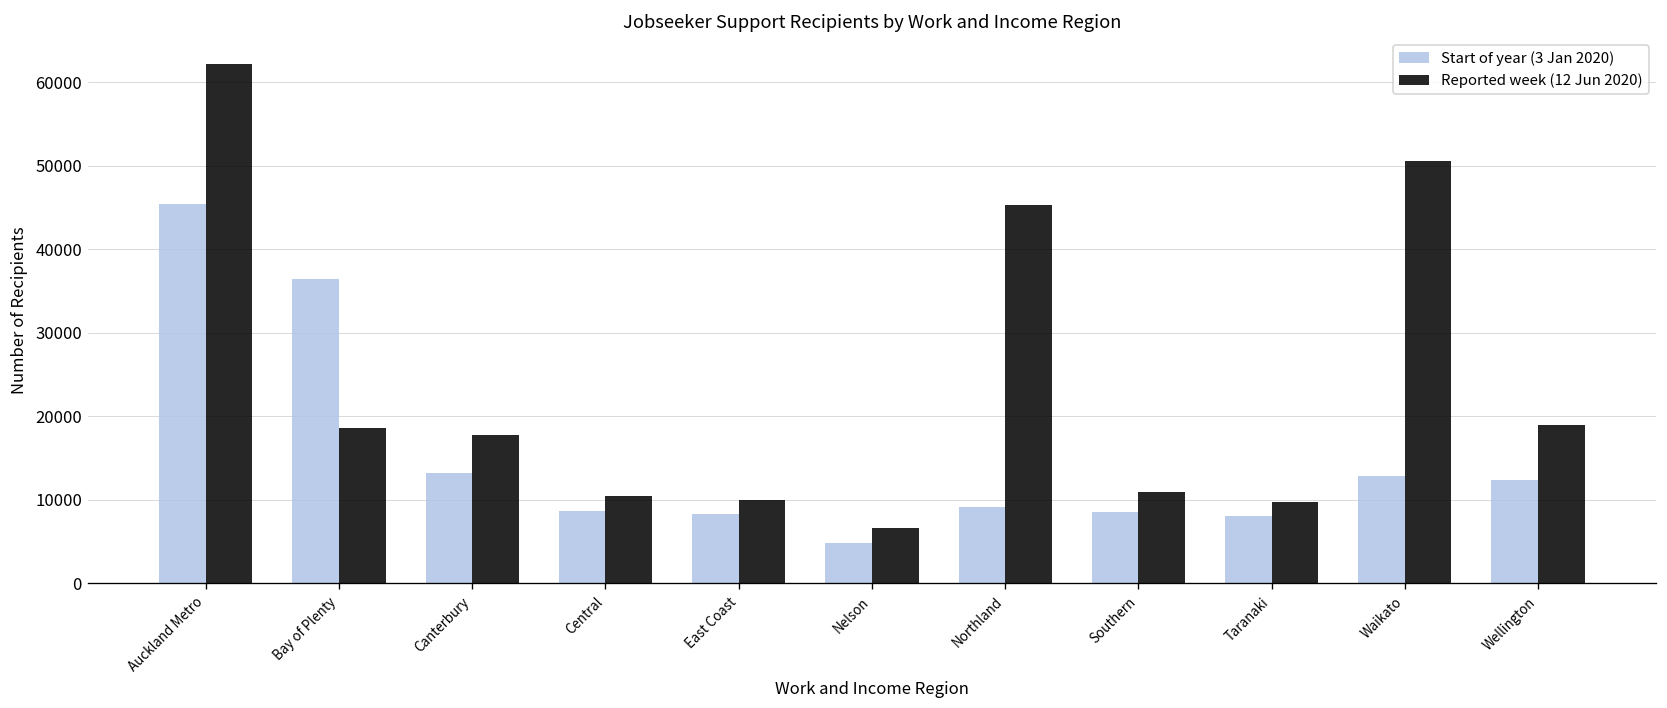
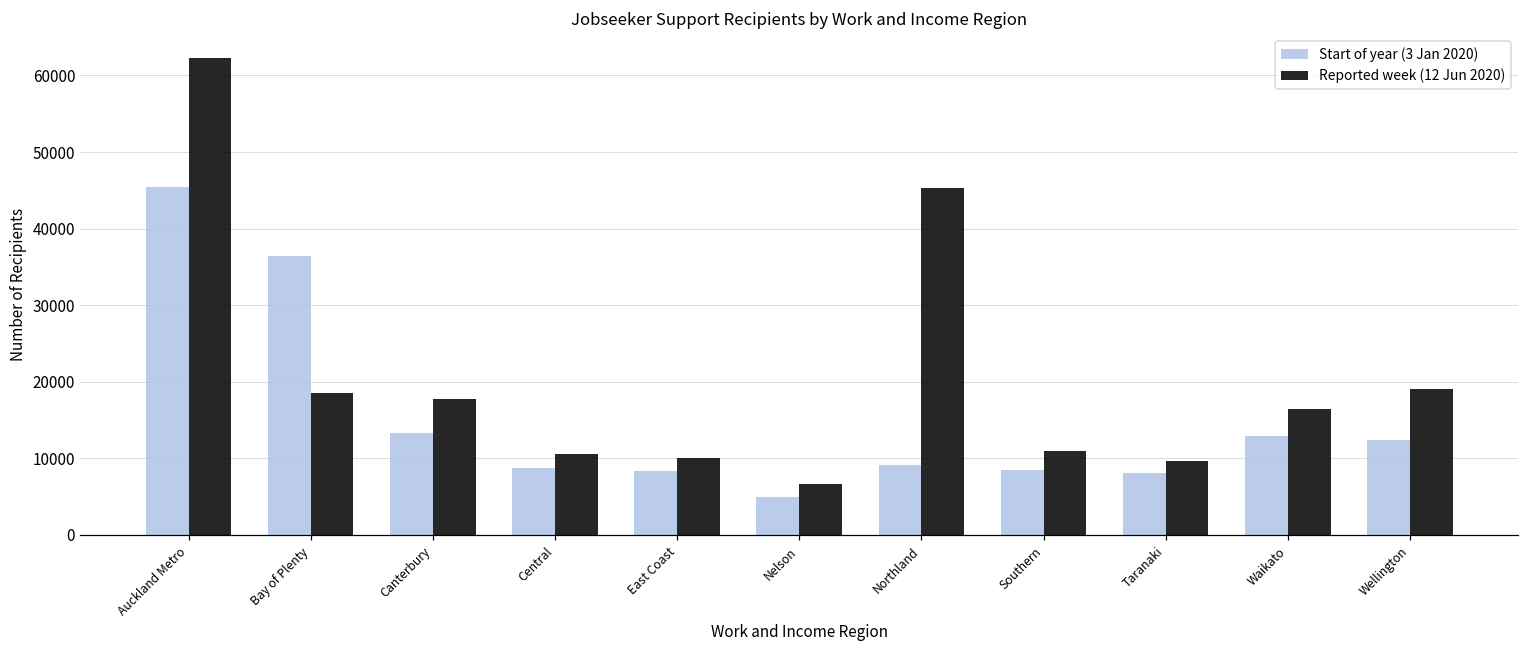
  {
    "Start of year (3 Jan 2020)": {
      "Auckland Metro": 45000,
      "Bay of Plenty": 36000,
      "Canterbury": 13000,
      "Central": 9000,
      "East Coast": 8000,
      "Nelson": 5000,
      "Northland": 9000,
      "Southern": 9000,
      "Taranaki": 8000,
      "Waikato": 13000,
      "Wellington": 12000
    },
    "Reported week (12 Jun 2020)": {
      "Auckland Metro": 62000,
      "Bay of Plenty": 19000,
      "Canterbury": 18000,
      "Central": 11000,
      "East Coast": 10000,
      "Nelson": 7000,
      "Northland": 45000,
      "Southern": 11000,
      "Taranaki": 10000,
-     "Waikato": 51000,
+     "Waikato": 16000,
      "Wellington": 19000
    }
  }
